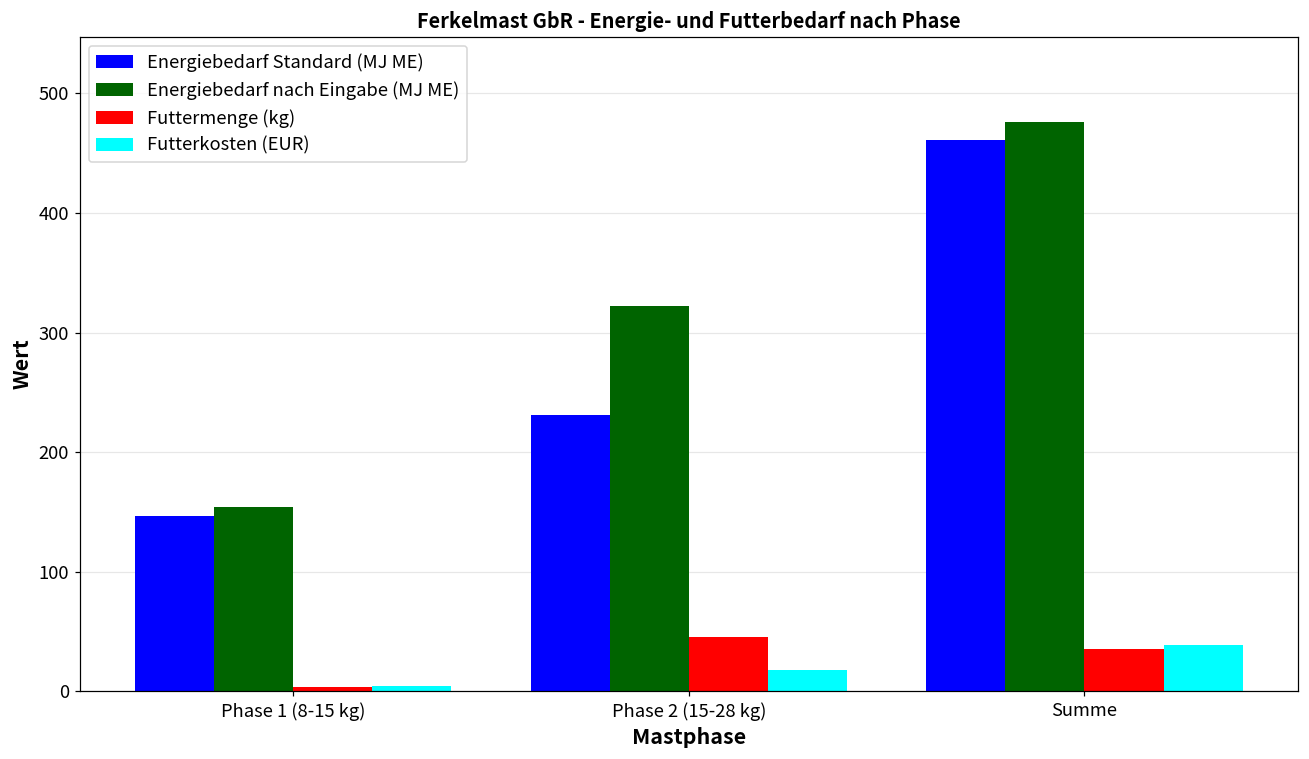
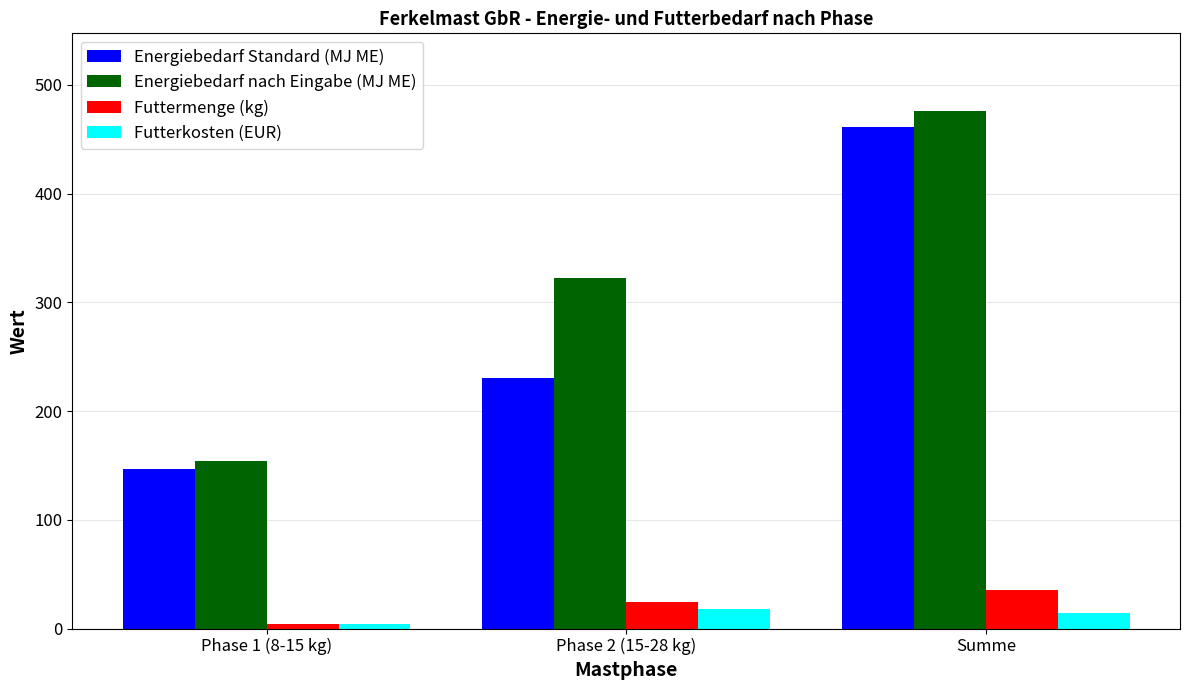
  {
    "Energiebedarf Standard (MJ ME)": {
      "Phase 1 (8-15 kg)": 147,
      "Phase 2 (15-28 kg)": 231,
      "Summe": 461
    },
    "Energiebedarf nach Eingabe (MJ ME)": {
      "Phase 1 (8-15 kg)": 154,
      "Phase 2 (15-28 kg)": 322,
      "Summe": 476
    },
    "Futtermenge (kg)": {
      "Phase 1 (8-15 kg)": 4,
-     "Phase 2 (15-28 kg)": 46,
+     "Phase 2 (15-28 kg)": 24,
      "Summe": 35
    },
    "Futterkosten (EUR)": {
      "Phase 1 (8-15 kg)": 4,
      "Phase 2 (15-28 kg)": 18,
-     "Summe": 38
+     "Summe": 14
    }
  }
